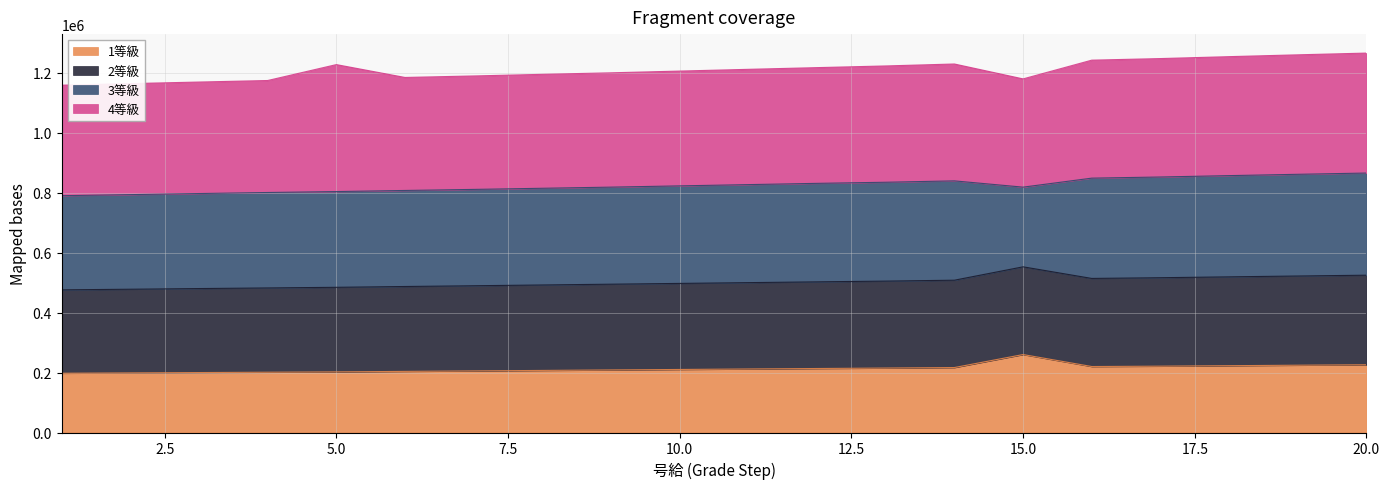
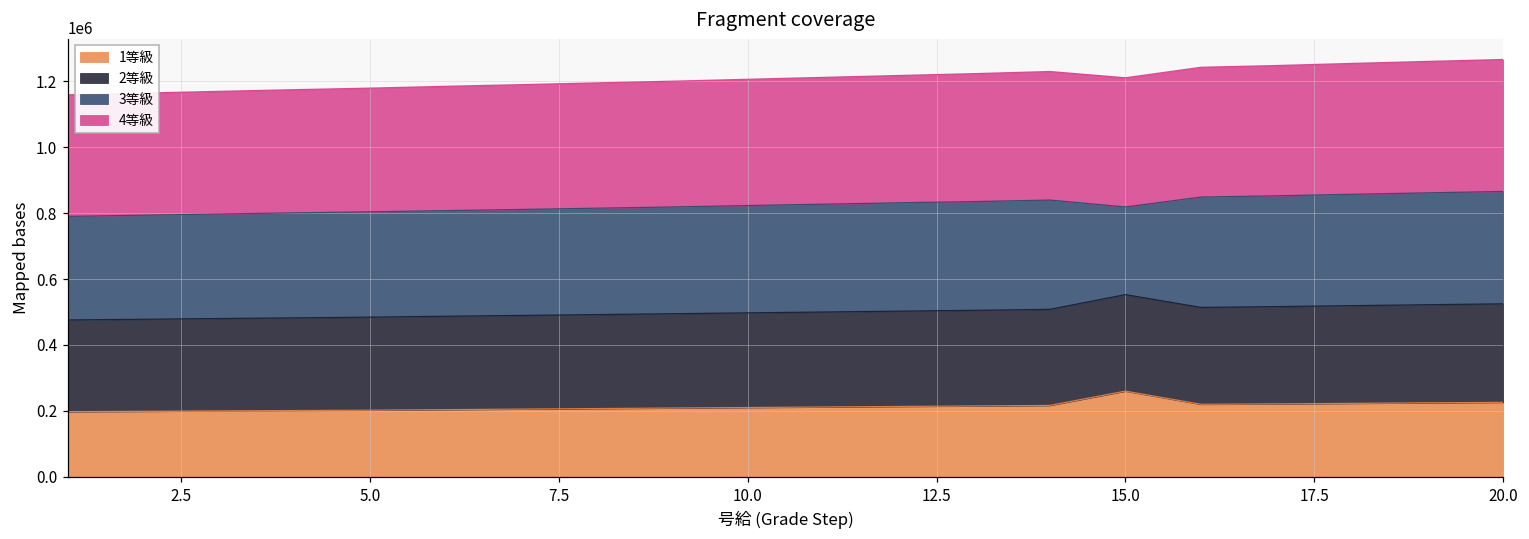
  {
    "1等級": {
      "5.0": 200000,
      "10.0": 210000,
      "15.0": 260000,
      "20.0": 230000
    },
    "2等級": {
      "5.0": 280000,
      "10.0": 290000,
      "15.0": 290000,
      "20.0": 300000
    },
    "3等級": {
      "5.0": 320000,
      "10.0": 330000,
      "15.0": 270000,
      "20.0": 340000
    },
    "4等級": {
-     "5.0": 420000,
+     "5.0": 380000,
      "10.0": 380000,
-     "15.0": 360000,
+     "15.0": 390000,
      "20.0": 400000
    }
  }
